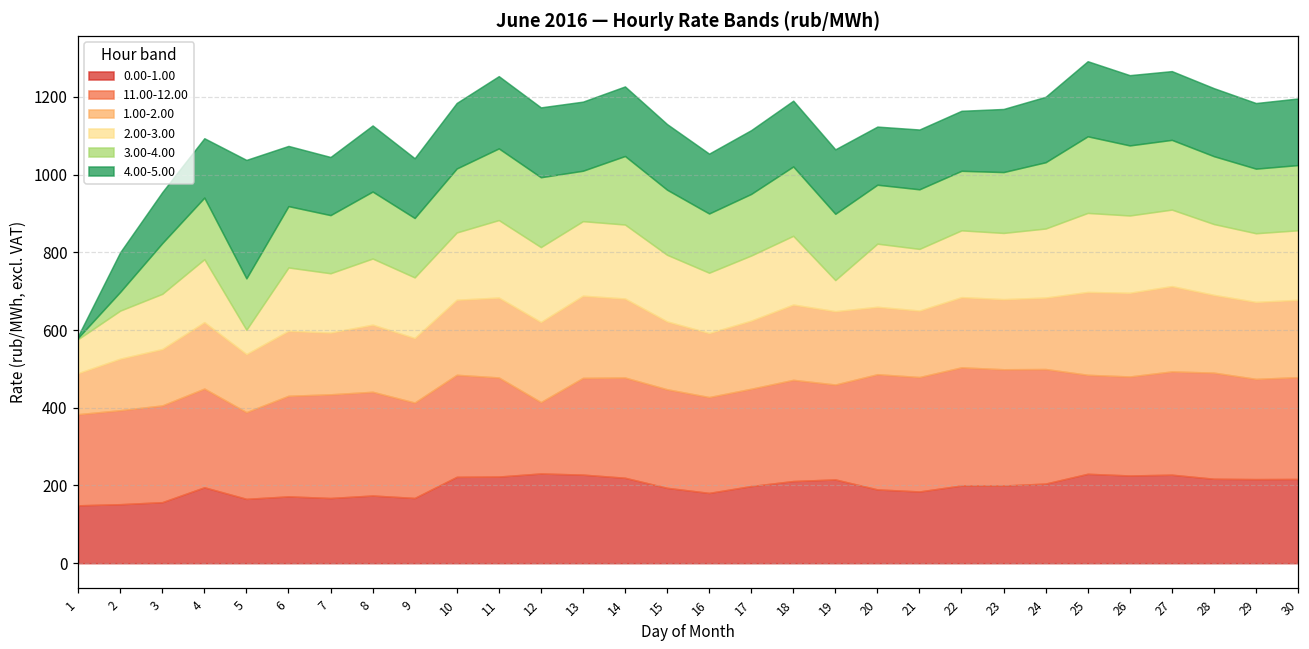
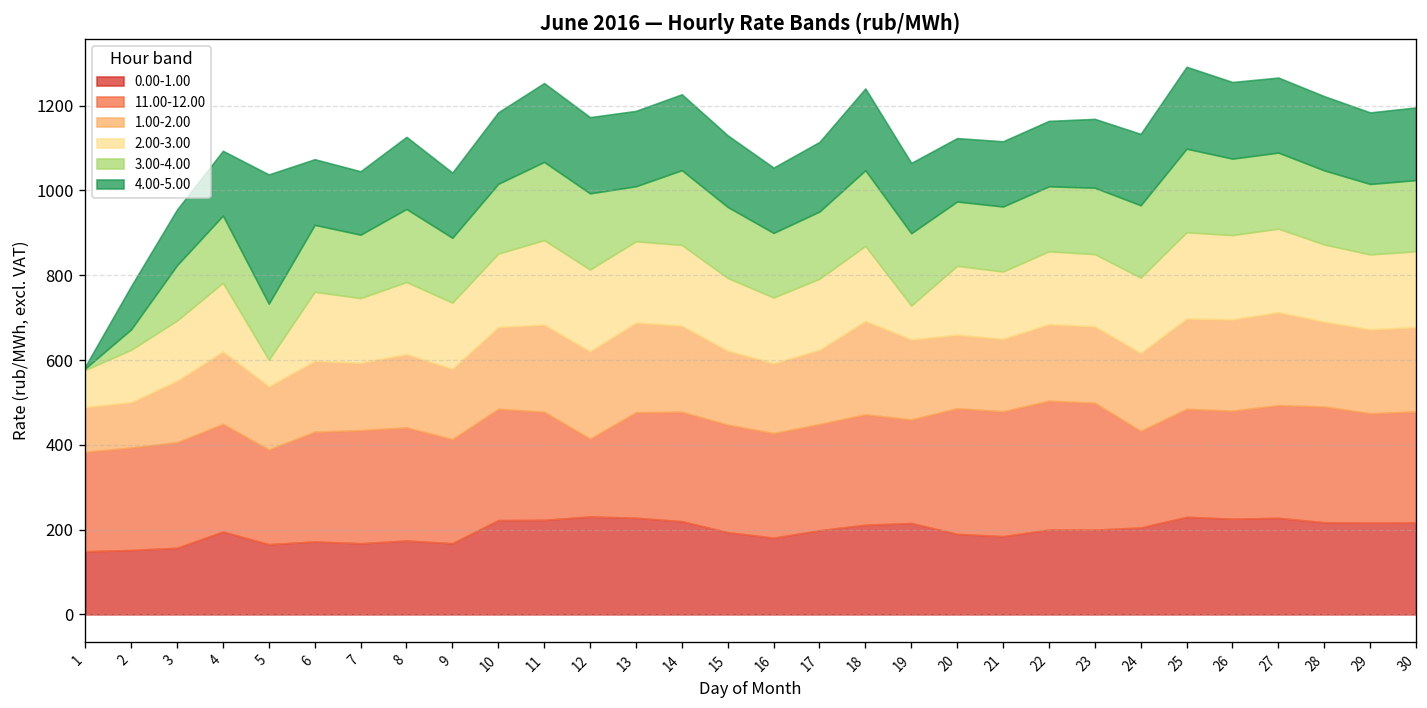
  {
    "0.00-1.00": {
      "1": 150,
      "2": 150,
      "3": 160,
      "4": 200,
      "5": 170,
      "6": 170,
      "7": 170,
      "8": 170,
      "9": 170,
      "10": 220,
      "11": 220,
      "12": 230,
      "13": 230,
      "14": 220,
      "15": 190,
      "16": 180,
      "17": 200,
      "18": 210,
      "19": 220,
      "20": 190,
      "21": 180,
      "22": 200,
      "23": 200,
      "24": 200,
      "25": 230,
      "26": 230,
      "27": 230,
      "28": 220,
      "29": 220,
      "30": 220
    },
    "11.00-12.00": {
      "1": 230,
      "2": 240,
      "3": 250,
      "4": 250,
      "5": 220,
      "6": 260,
      "7": 270,
      "8": 270,
      "9": 250,
      "10": 260,
      "11": 250,
      "12": 180,
      "13": 250,
      "14": 260,
      "15": 250,
      "16": 250,
      "17": 250,
      "18": 260,
      "19": 240,
      "20": 300,
      "21": 290,
      "22": 300,
      "23": 300,
-     "24": 290,
+     "24": 230,
      "25": 250,
      "26": 250,
      "27": 270,
      "28": 270,
      "29": 260,
      "30": 260
    },
    "1.00-2.00": {
      "1": 110,
-     "2": 130,
+     "2": 110,
      "3": 150,
      "4": 170,
      "5": 150,
      "6": 170,
      "7": 160,
      "8": 170,
      "9": 170,
      "10": 190,
      "11": 210,
      "12": 210,
      "13": 210,
      "14": 200,
      "15": 170,
      "16": 160,
      "17": 180,
-     "18": 190,
+     "18": 220,
      "19": 190,
      "20": 170,
      "21": 170,
      "22": 180,
      "23": 180,
      "24": 180,
      "25": 210,
      "26": 220,
      "27": 220,
      "28": 200,
      "29": 200,
      "30": 200
    },
    "2.00-3.00": {
      "2": 120,
      "3": 140,
      "4": 160,
      "5": 60,
      "6": 160,
      "7": 150,
      "8": 170,
      "9": 160,
      "10": 170,
      "11": 200,
      "12": 190,
      "13": 190,
      "14": 190,
      "15": 170,
      "16": 160,
      "17": 170,
      "18": 180,
      "19": 80,
      "20": 160,
      "21": 160,
      "22": 170,
      "23": 170,
      "24": 180,
      "25": 200,
      "26": 200,
      "27": 200,
      "28": 180,
      "29": 180,
      "30": 180
    },
    "3.00-4.00": {
      "2": 50,
      "3": 130,
      "4": 160,
      "5": 130,
      "6": 160,
      "7": 150,
      "8": 170,
      "9": 150,
      "10": 160,
      "11": 180,
      "12": 180,
      "13": 130,
      "14": 180,
      "15": 170,
      "16": 150,
      "17": 160,
      "18": 180,
      "19": 170,
      "20": 150,
      "21": 150,
      "22": 150,
      "23": 160,
      "24": 170,
      "25": 200,
      "26": 180,
      "27": 180,
      "28": 170,
      "29": 170,
      "30": 170
    },
    "4.00-5.00": {
      "2": 100,
      "3": 130,
      "4": 150,
      "5": 300,
      "6": 150,
      "7": 150,
      "8": 170,
      "9": 150,
      "10": 170,
      "11": 190,
      "12": 180,
      "13": 180,
      "14": 180,
      "15": 170,
      "16": 150,
      "17": 160,
-     "18": 170,
+     "18": 190,
      "19": 170,
      "20": 150,
      "21": 150,
      "22": 150,
      "23": 160,
      "24": 170,
      "25": 190,
      "26": 180,
      "27": 180,
      "28": 180,
      "29": 170,
      "30": 170
    }
  }
